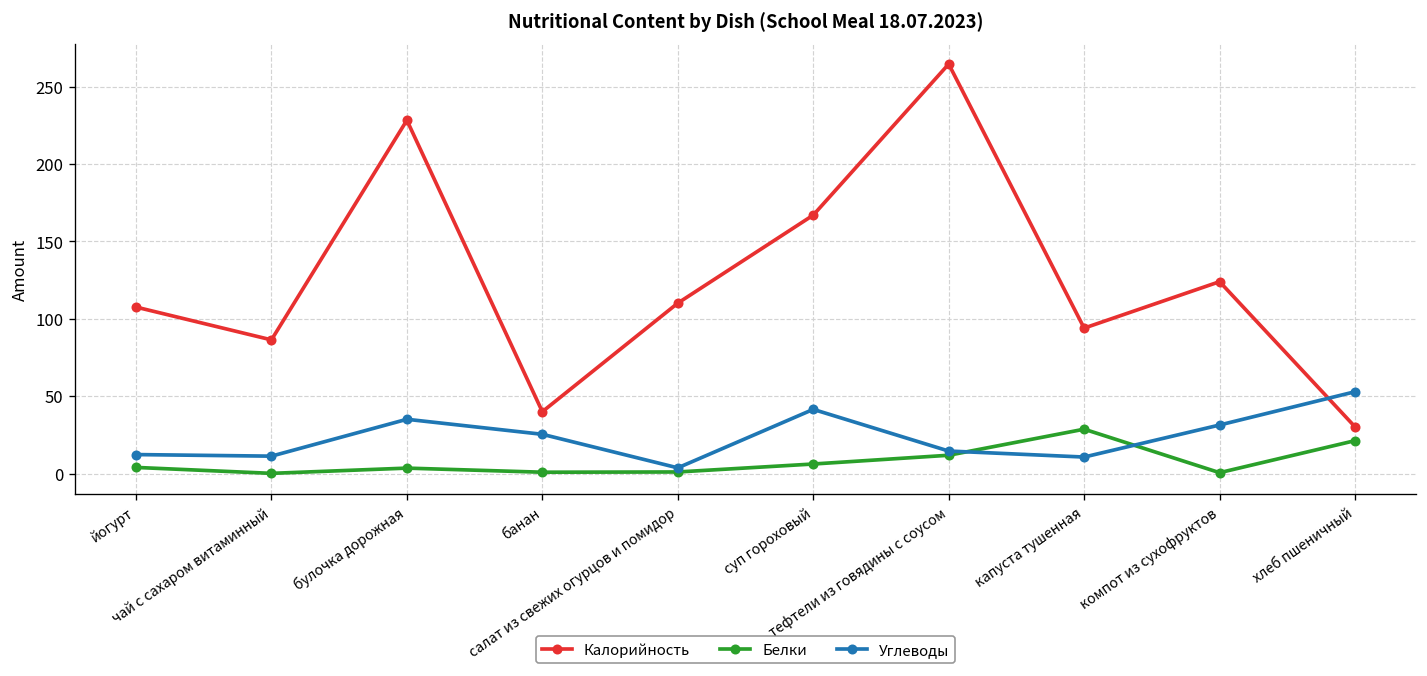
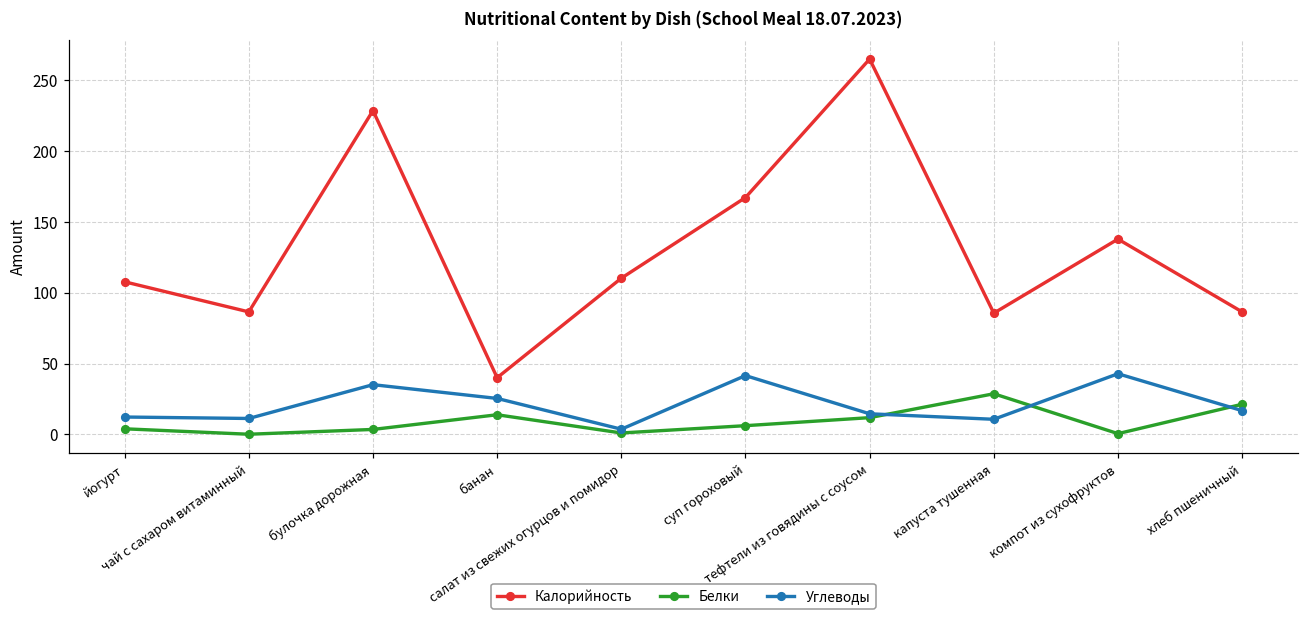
  {
    "Калорийность": {
      "йогурт": 108,
      "чай с сахаром витаминный": 86,
      "булочка дорожная": 228,
      "банан": 40,
      "салат из свежих огурцов и помидор": 110,
      "суп гороховый": 167,
      "тефтели из говядины с соусом": 265,
-     "капуста тушенная": 94,
-     "компот из сухофруктов": 124,
-     "хлеб пшеничный": 30
+     "капуста тушенная": 86,
+     "компот из сухофруктов": 138,
+     "хлеб пшеничный": 86
    },
    "Белки": {
      "йогурт": 4,
      "чай с сахаром витаминный": 0,
      "булочка дорожная": 4,
-     "банан": 1,
+     "банан": 14,
      "салат из свежих огурцов и помидор": 1,
      "суп гороховый": 6,
      "тефтели из говядины с соусом": 12,
      "капуста тушенная": 29,
      "компот из сухофруктов": 1,
      "хлеб пшеничный": 21
    },
    "Углеводы": {
      "йогурт": 12,
      "чай с сахаром витаминный": 11,
      "булочка дорожная": 35,
      "банан": 25,
      "салат из свежих огурцов и помидор": 4,
      "суп гороховый": 42,
      "тефтели из говядины с соусом": 15,
      "капуста тушенная": 11,
-     "компот из сухофруктов": 31,
-     "хлеб пшеничный": 53
+     "компот из сухофруктов": 43,
+     "хлеб пшеничный": 17
    }
  }
